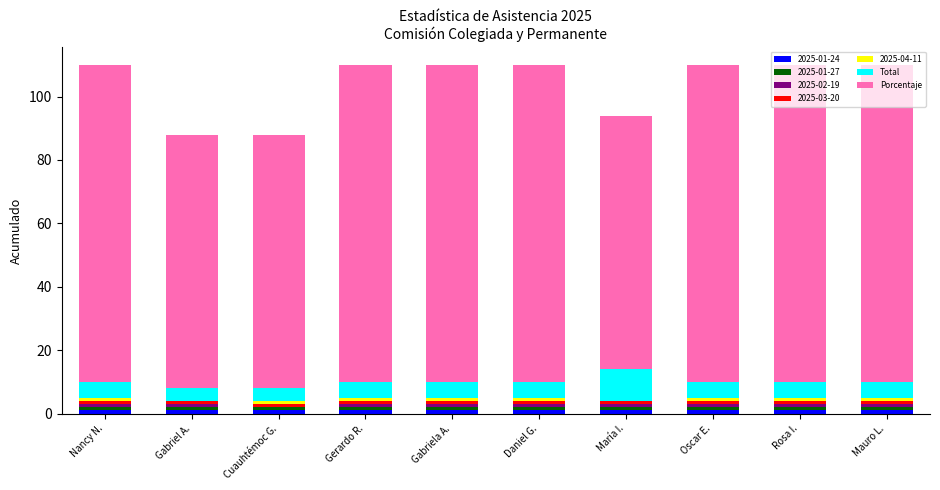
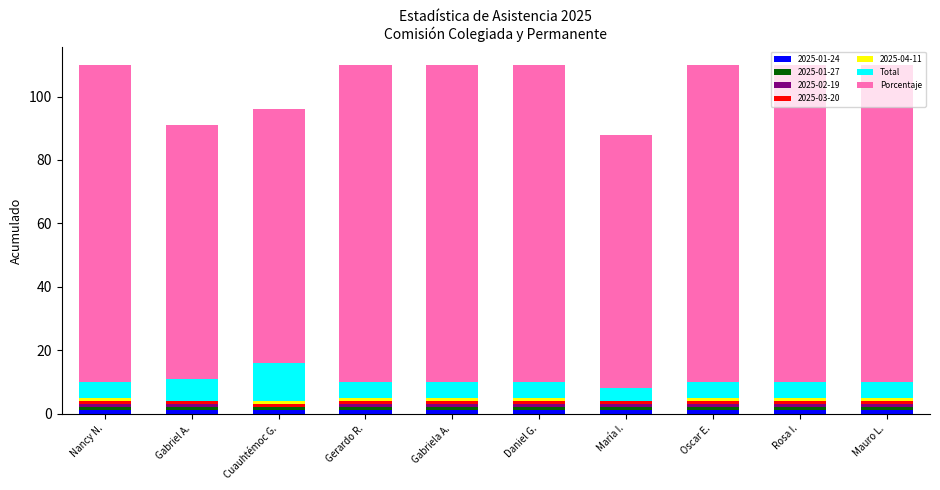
  {
    "2025-01-24": {
      "Nancy N.": 1,
      "Gabriel A.": 1,
      "Cuauhtémoc G.": 1,
      "Gerardo R.": 1,
      "Gabriela A.": 1,
      "Daniel G.": 1,
      "María I.": 1,
      "Oscar E.": 1,
      "Rosa I.": 1,
      "Mauro L.": 1
    },
    "2025-01-27": {
      "Nancy N.": 1,
      "Gabriel A.": 1,
      "Cuauhtémoc G.": 1,
      "Gerardo R.": 1,
      "Gabriela A.": 1,
      "Daniel G.": 1,
      "María I.": 1,
      "Oscar E.": 1,
      "Rosa I.": 1,
      "Mauro L.": 1
    },
    "2025-02-19": {
      "Nancy N.": 1,
      "Gabriel A.": 1,
      "Cuauhtémoc G.": 0,
      "Gerardo R.": 1,
      "Gabriela A.": 1,
      "Daniel G.": 1,
      "María I.": 1,
      "Oscar E.": 1,
      "Rosa I.": 1,
      "Mauro L.": 1
    },
    "2025-03-20": {
      "Nancy N.": 1,
      "Gabriel A.": 1,
      "Cuauhtémoc G.": 1,
      "Gerardo R.": 1,
      "Gabriela A.": 1,
      "Daniel G.": 1,
      "María I.": 1,
      "Oscar E.": 1,
      "Rosa I.": 1,
      "Mauro L.": 1
    },
    "Total": {
      "Nancy N.": 5,
-     "Gabriel A.": 4,
-     "Cuauhtémoc G.": 4,
+     "Gabriel A.": 7,
+     "Cuauhtémoc G.": 12,
      "Gerardo R.": 5,
      "Gabriela A.": 5,
      "Daniel G.": 5,
-     "María I.": 10,
+     "María I.": 4,
      "Oscar E.": 5,
      "Rosa I.": 5,
      "Mauro L.": 5
    },
    "Porcentaje": {
      "Nancy N.": 100,
      "Gabriel A.": 80,
      "Cuauhtémoc G.": 80,
      "Gerardo R.": 100,
      "Gabriela A.": 100,
      "Daniel G.": 100,
      "María I.": 80,
      "Oscar E.": 100
    }
  }
